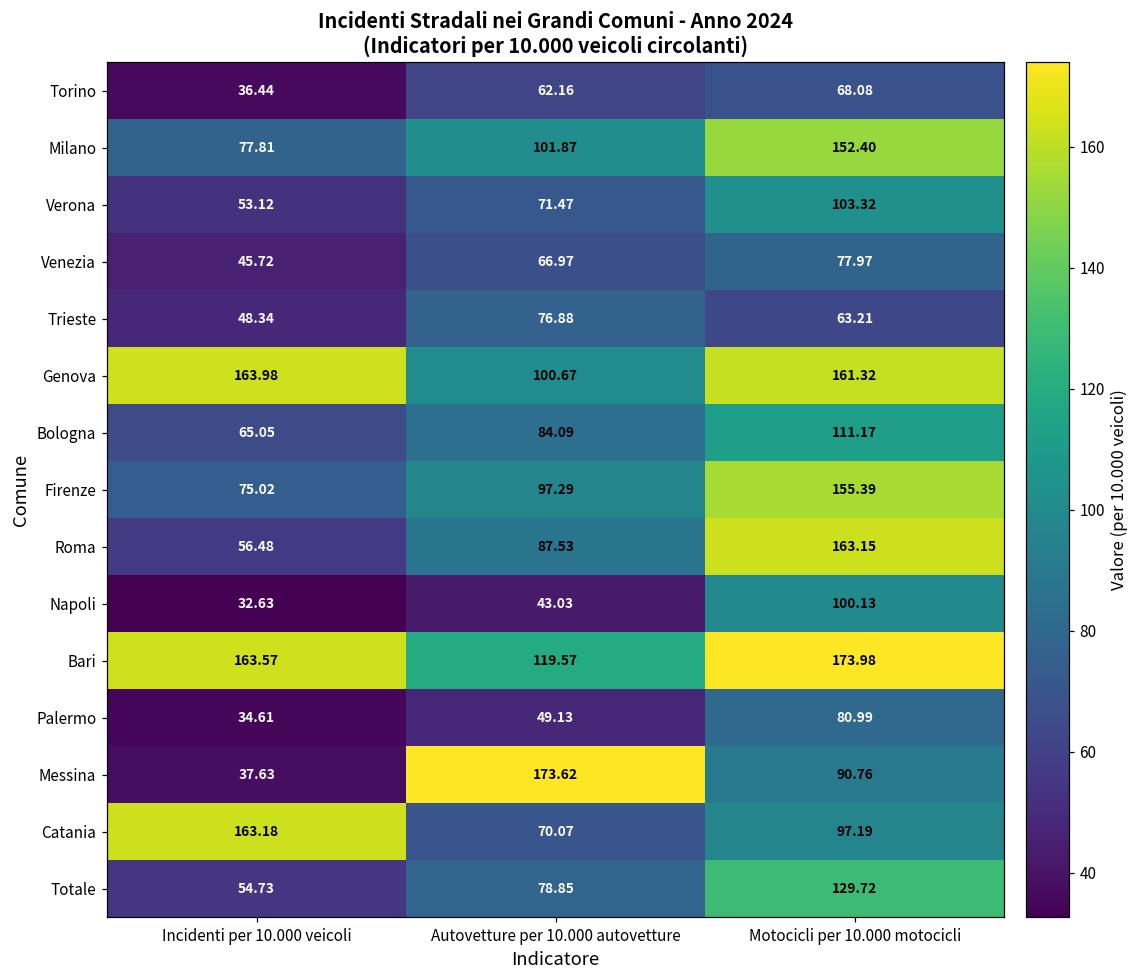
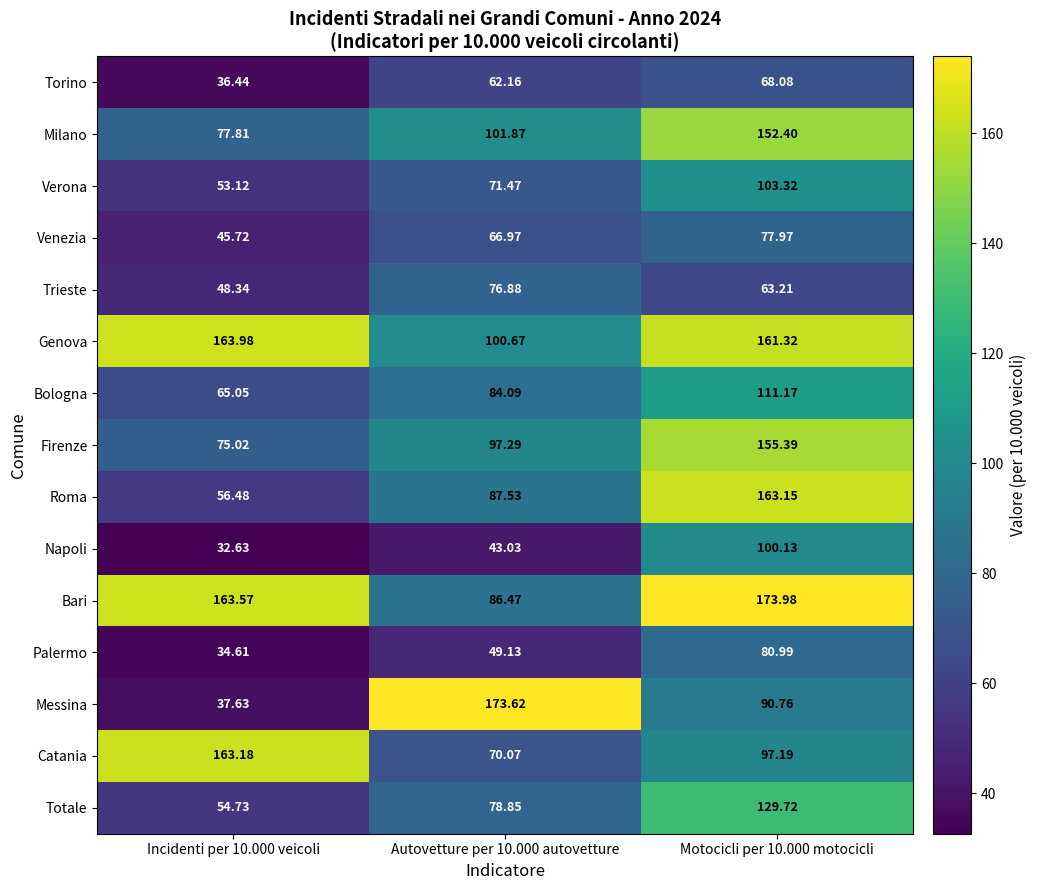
  {
    "Torino": {
      "Incidenti per 10.000 veicoli": 36.44,
      "Autovetture per 10.000 autovetture": 62.16,
      "Motocicli per 10.000 motocicli": 68.08
    },
    "Milano": {
      "Incidenti per 10.000 veicoli": 77.81,
      "Autovetture per 10.000 autovetture": 101.87,
      "Motocicli per 10.000 motocicli": 152.40
    },
    "Verona": {
      "Incidenti per 10.000 veicoli": 53.12,
      "Autovetture per 10.000 autovetture": 71.47,
      "Motocicli per 10.000 motocicli": 103.32
    },
    "Venezia": {
      "Incidenti per 10.000 veicoli": 45.72,
      "Autovetture per 10.000 autovetture": 66.97,
      "Motocicli per 10.000 motocicli": 77.97
    },
    "Trieste": {
      "Incidenti per 10.000 veicoli": 48.34,
      "Autovetture per 10.000 autovetture": 76.88,
      "Motocicli per 10.000 motocicli": 63.21
    },
    "Genova": {
      "Incidenti per 10.000 veicoli": 163.98,
      "Autovetture per 10.000 autovetture": 100.67,
      "Motocicli per 10.000 motocicli": 161.32
    },
    "Bologna": {
      "Incidenti per 10.000 veicoli": 65.05,
      "Autovetture per 10.000 autovetture": 84.09,
      "Motocicli per 10.000 motocicli": 111.17
    },
    "Firenze": {
      "Incidenti per 10.000 veicoli": 75.02,
      "Autovetture per 10.000 autovetture": 97.29,
      "Motocicli per 10.000 motocicli": 155.39
    },
    "Roma": {
      "Incidenti per 10.000 veicoli": 56.48,
      "Autovetture per 10.000 autovetture": 87.53,
      "Motocicli per 10.000 motocicli": 163.15
    },
    "Napoli": {
      "Incidenti per 10.000 veicoli": 32.63,
      "Autovetture per 10.000 autovetture": 43.03,
      "Motocicli per 10.000 motocicli": 100.13
    },
    "Bari": {
      "Incidenti per 10.000 veicoli": 163.57,
-     "Autovetture per 10.000 autovetture": 119.57,
+     "Autovetture per 10.000 autovetture": 86.47,
      "Motocicli per 10.000 motocicli": 173.98
    },
    "Palermo": {
      "Incidenti per 10.000 veicoli": 34.61,
      "Autovetture per 10.000 autovetture": 49.13,
      "Motocicli per 10.000 motocicli": 80.99
    },
    "Messina": {
      "Incidenti per 10.000 veicoli": 37.63,
      "Autovetture per 10.000 autovetture": 173.62,
      "Motocicli per 10.000 motocicli": 90.76
    },
    "Catania": {
      "Incidenti per 10.000 veicoli": 163.18,
      "Autovetture per 10.000 autovetture": 70.07,
      "Motocicli per 10.000 motocicli": 97.19
    },
    "Totale": {
      "Incidenti per 10.000 veicoli": 54.73,
      "Autovetture per 10.000 autovetture": 78.85,
      "Motocicli per 10.000 motocicli": 129.72
    }
  }
